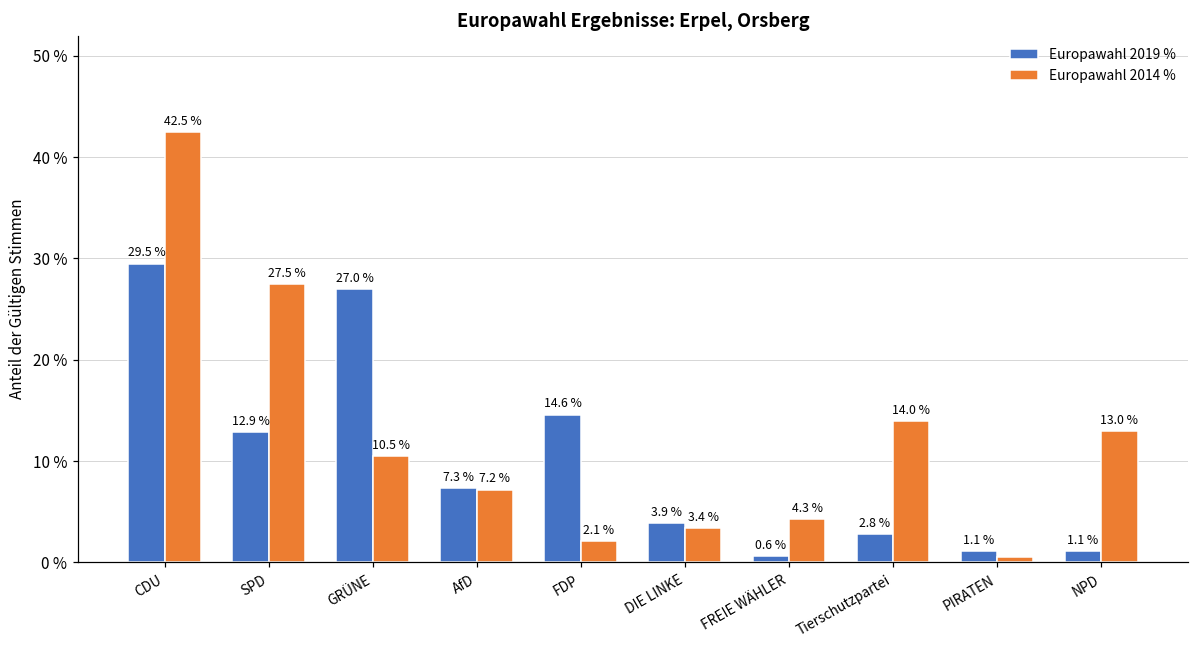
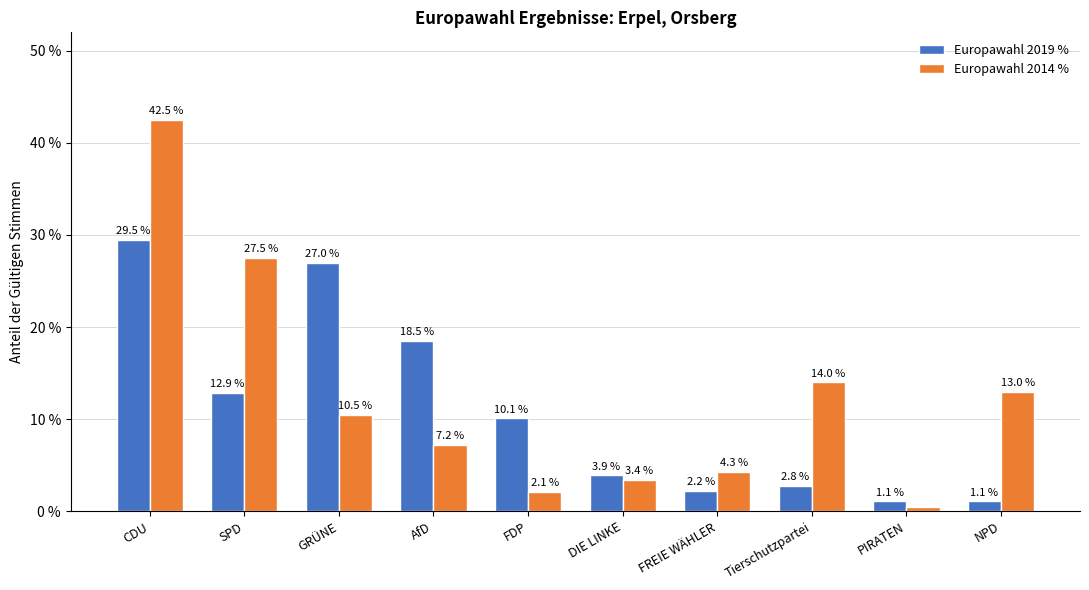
  {
    "Europawahl 2019 %": {
      "CDU": "29.5 %",
      "SPD": "12.9 %",
      "GRÜNE": "27.0 %",
-     "AfD": "7.3 %",
-     "FDP": "14.6 %",
+     "AfD": "18.5 %",
+     "FDP": "10.1 %",
      "DIE LINKE": "3.9 %",
-     "FREIE WÄHLER": "0.6 %",
+     "FREIE WÄHLER": "2.2 %",
      "Tierschutzpartei": "2.8 %",
      "PIRATEN": "1.1 %",
      "NPD": "1.1 %"
    },
    "Europawahl 2014 %": {
      "CDU": "42.5 %",
      "SPD": "27.5 %",
      "GRÜNE": "10.5 %",
      "AfD": "7.2 %",
      "FDP": "2.1 %",
      "DIE LINKE": "3.4 %",
      "FREIE WÄHLER": "4.3 %",
      "Tierschutzpartei": "14.0 %",
      "NPD": "13.0 %"
    }
  }
